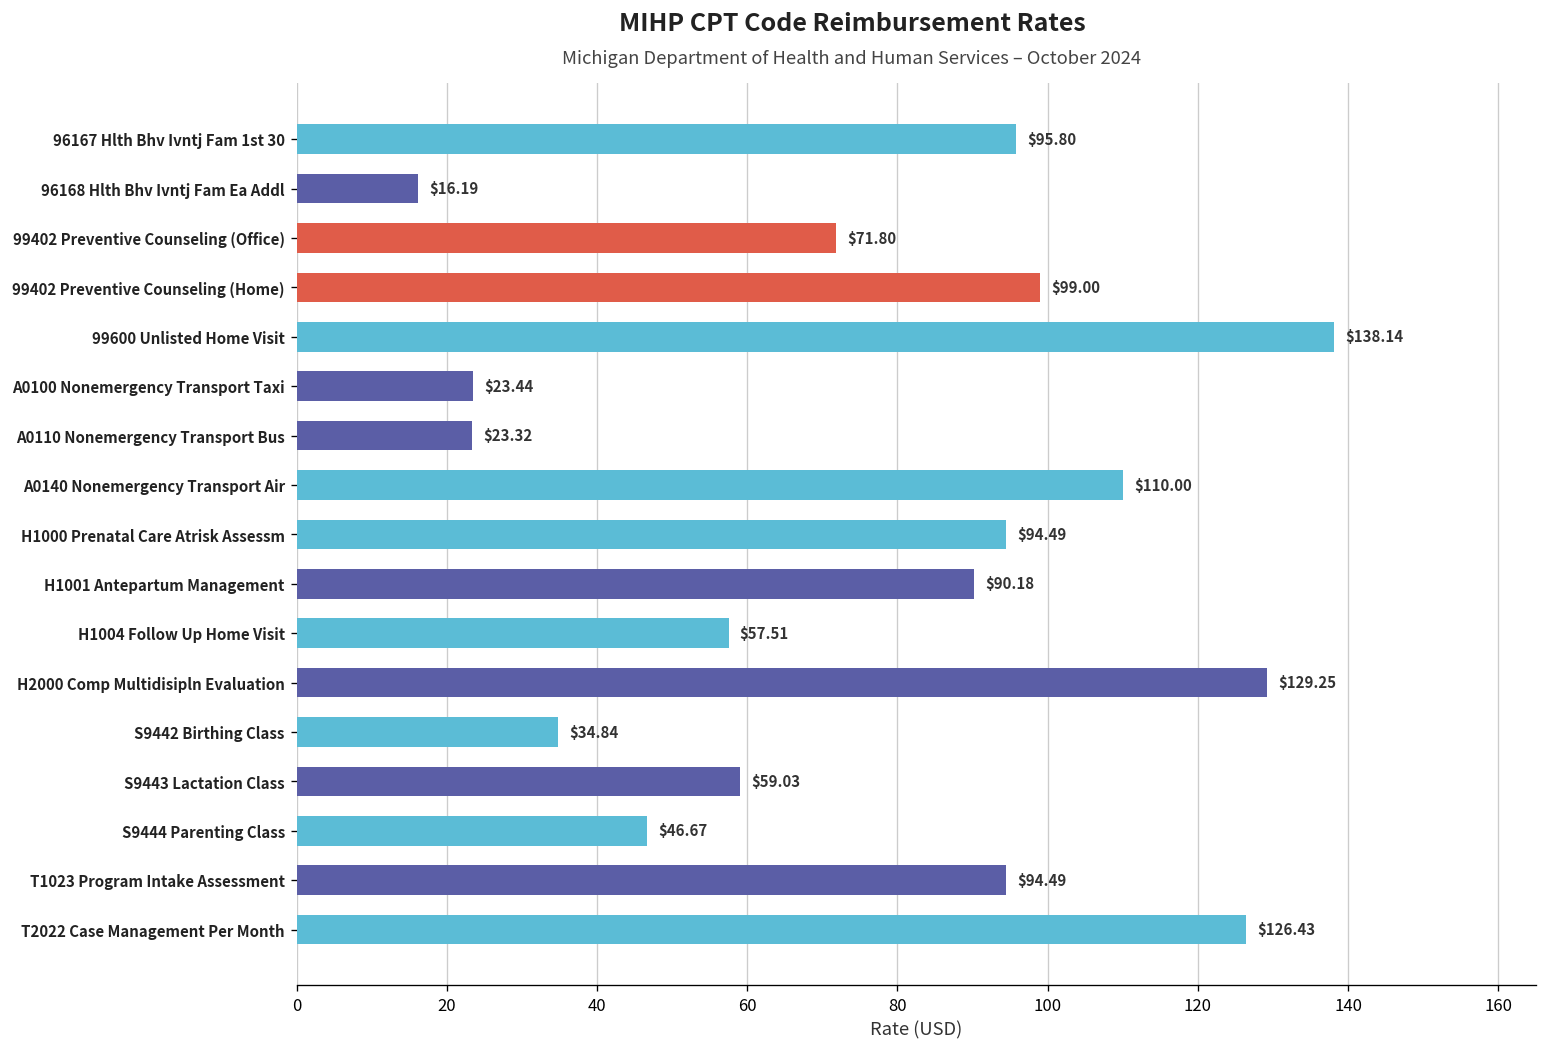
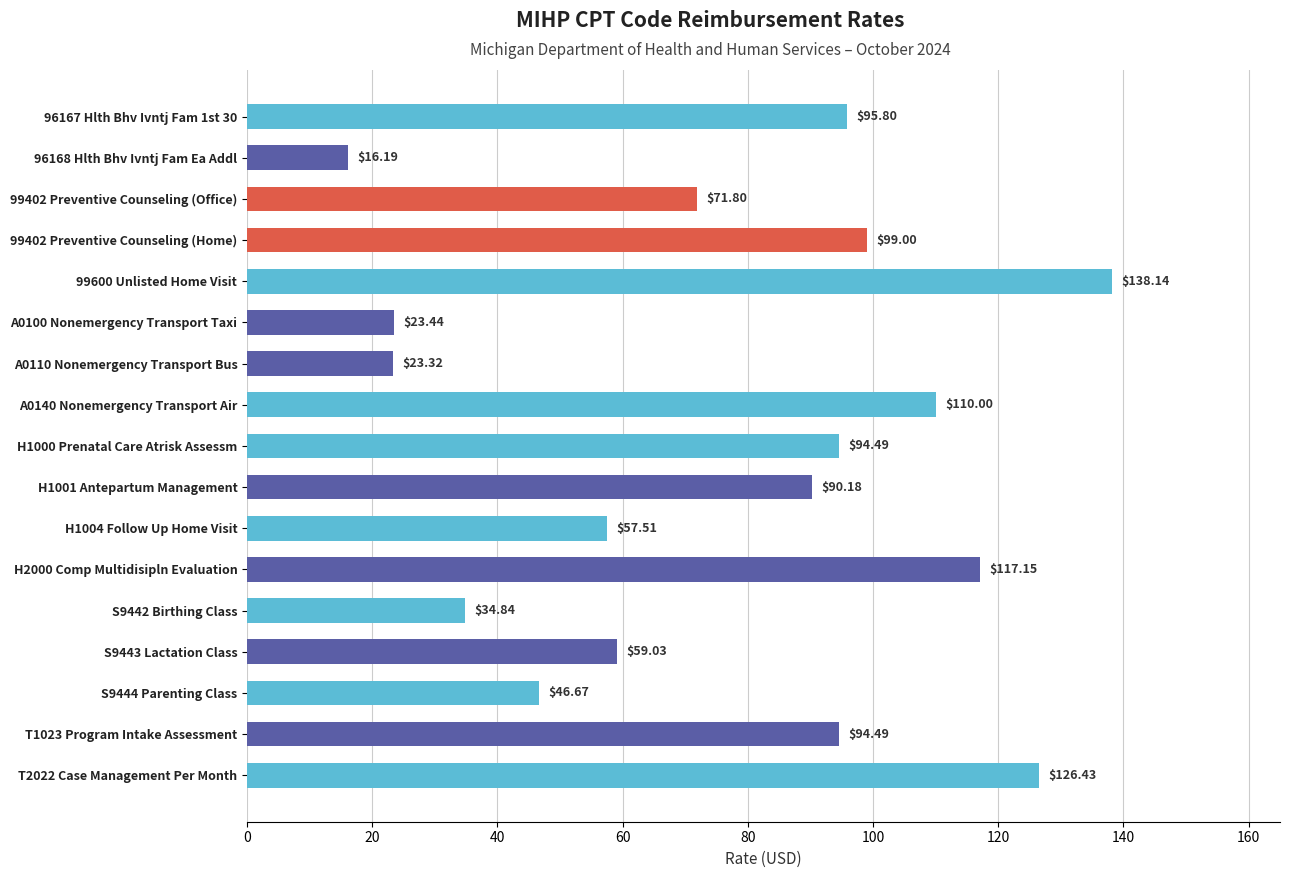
  {
    "96167 Hlth Bhv Ivntj Fam 1st 30": "$95.80",
    "96168 Hlth Bhv Ivntj Fam Ea Addl": "$16.19",
    "99402 Preventive Counseling (Office)": "$71.80",
    "99402 Preventive Counseling (Home)": "$99.00",
    "99600 Unlisted Home Visit": "$138.14",
    "A0100 Nonemergency Transport Taxi": "$23.44",
    "A0110 Nonemergency Transport Bus": "$23.32",
    "A0140 Nonemergency Transport Air": "$110.00",
    "H1000 Prenatal Care Atrisk Assessm": "$94.49",
    "H1001 Antepartum Management": "$90.18",
    "H1004 Follow Up Home Visit": "$57.51",
-   "H2000 Comp Multidisipln Evaluation": "$129.25",
+   "H2000 Comp Multidisipln Evaluation": "$117.15",
    "S9442 Birthing Class": "$34.84",
    "S9443 Lactation Class": "$59.03",
    "S9444 Parenting Class": "$46.67",
    "T1023 Program Intake Assessment": "$94.49",
    "T2022 Case Management Per Month": "$126.43"
  }
